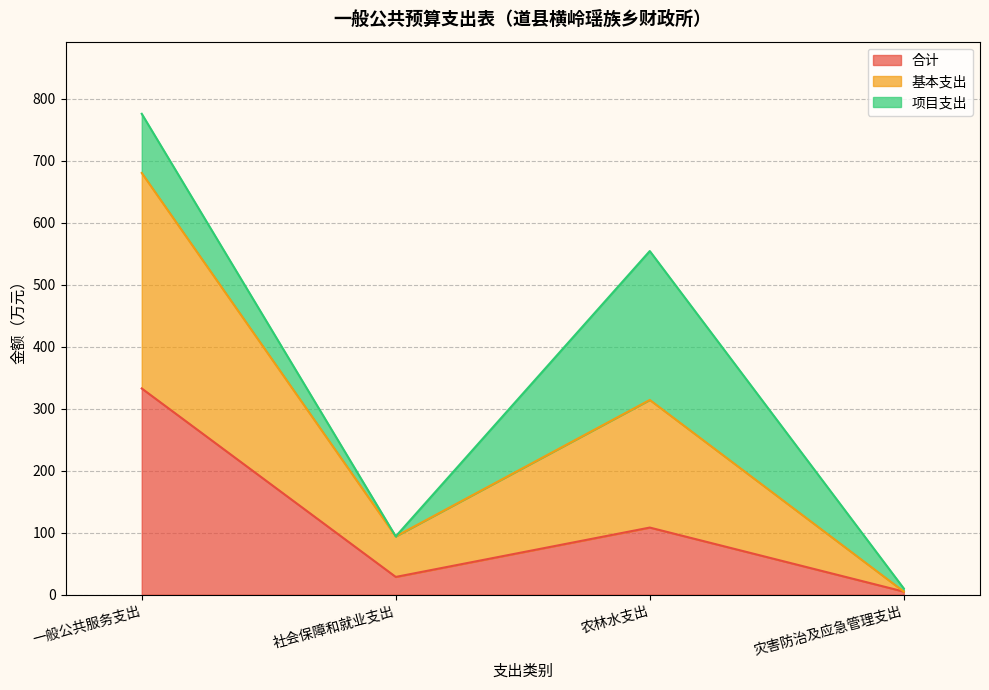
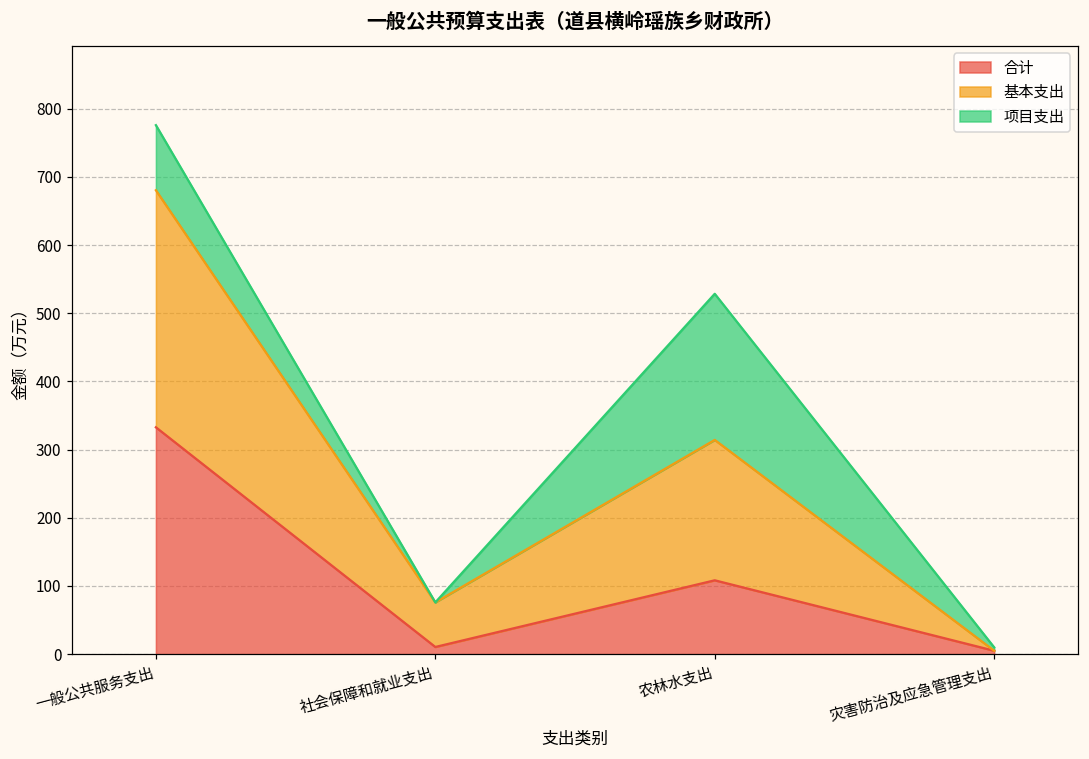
  {
    "合计": {
      "一般公共服务支出": 330,
-     "社会保障和就业支出": 30,
+     "社会保障和就业支出": 10,
      "农林水支出": 110
    },
    "基本支出": {
      "一般公共服务支出": 350,
      "农林水支出": 210
    },
    "项目支出": {
      "一般公共服务支出": 100,
-     "农林水支出": 240,
+     "农林水支出": 210,
      "灾害防治及应急管理支出": 10
    }
  }
